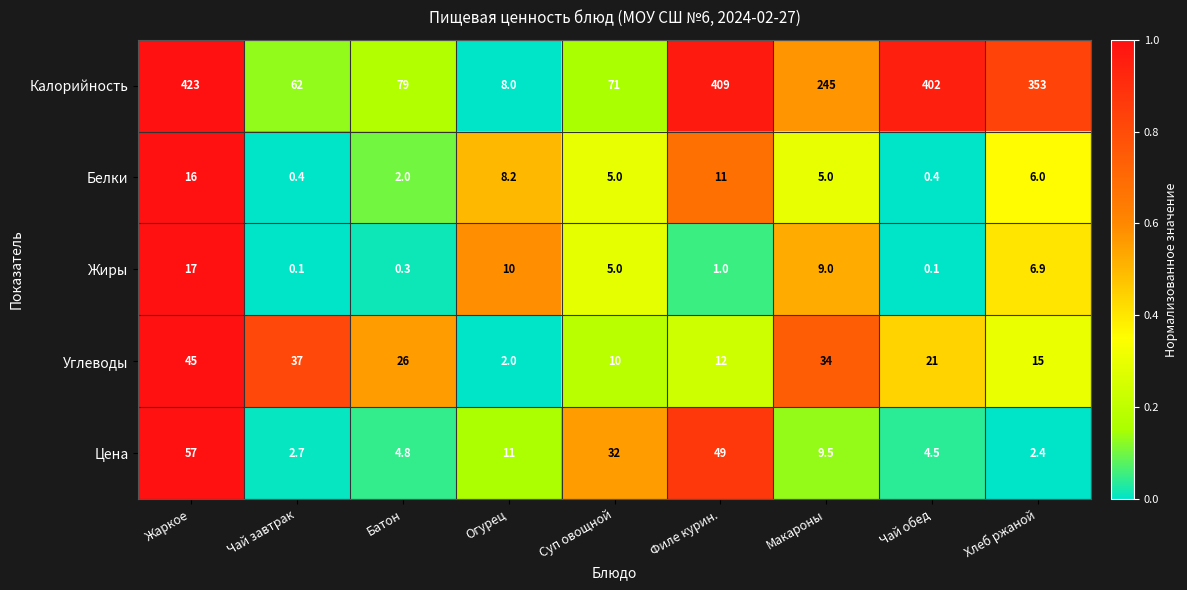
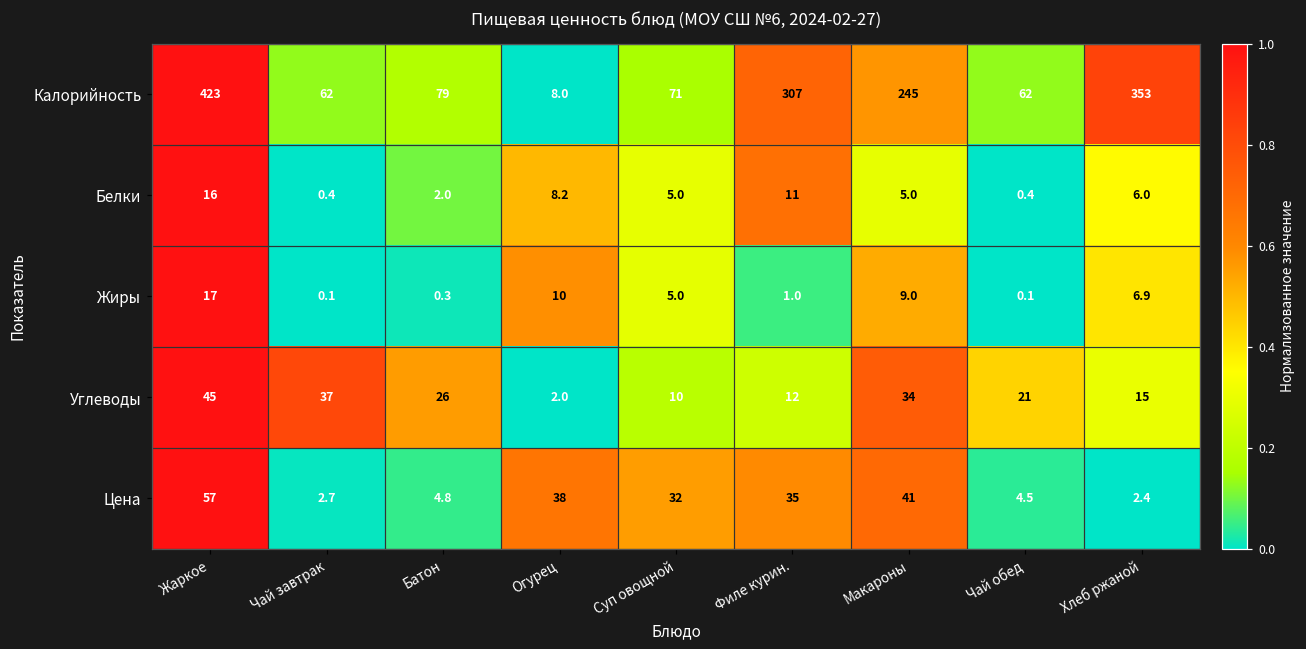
  {
    "Калорийность": {
      "Жаркое": 423,
      "Чай завтрак": 62,
      "Батон": 79,
      "Огурец": 8.0,
      "Суп овощной": 71,
-     "Филе курин.": 409,
+     "Филе курин.": 307,
      "Макароны": 245,
-     "Чай обед": 402,
+     "Чай обед": 62,
      "Хлеб ржаной": 353
    },
    "Белки": {
      "Жаркое": 16,
      "Чай завтрак": 0.4,
      "Батон": 2.0,
      "Огурец": 8.2,
      "Суп овощной": 5.0,
      "Филе курин.": 11,
      "Макароны": 5.0,
      "Чай обед": 0.4,
      "Хлеб ржаной": 6.0
    },
    "Жиры": {
      "Жаркое": 17,
      "Чай завтрак": 0.1,
      "Батон": 0.3,
      "Огурец": 10,
      "Суп овощной": 5.0,
      "Филе курин.": 1.0,
      "Макароны": 9.0,
      "Чай обед": 0.1,
      "Хлеб ржаной": 6.9
    },
    "Углеводы": {
      "Жаркое": 45,
      "Чай завтрак": 37,
      "Батон": 26,
      "Огурец": 2.0,
      "Суп овощной": 10,
      "Филе курин.": 12,
      "Макароны": 34,
      "Чай обед": 21,
      "Хлеб ржаной": 15
    },
    "Цена": {
      "Жаркое": 57,
      "Чай завтрак": 2.7,
      "Батон": 4.8,
-     "Огурец": 11,
+     "Огурец": 38,
      "Суп овощной": 32,
-     "Филе курин.": 49,
-     "Макароны": 9.5,
+     "Филе курин.": 35,
+     "Макароны": 41,
      "Чай обед": 4.5,
      "Хлеб ржаной": 2.4
    }
  }
